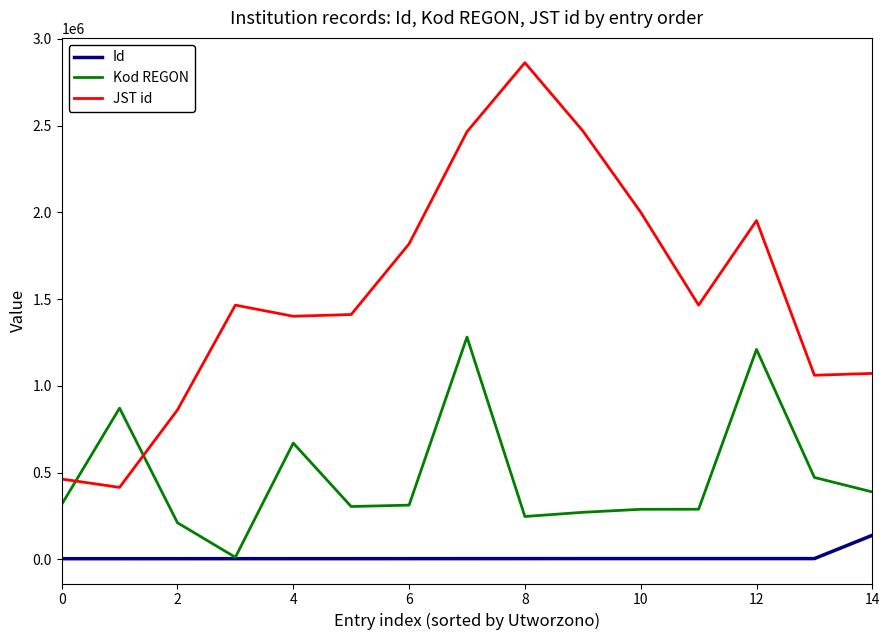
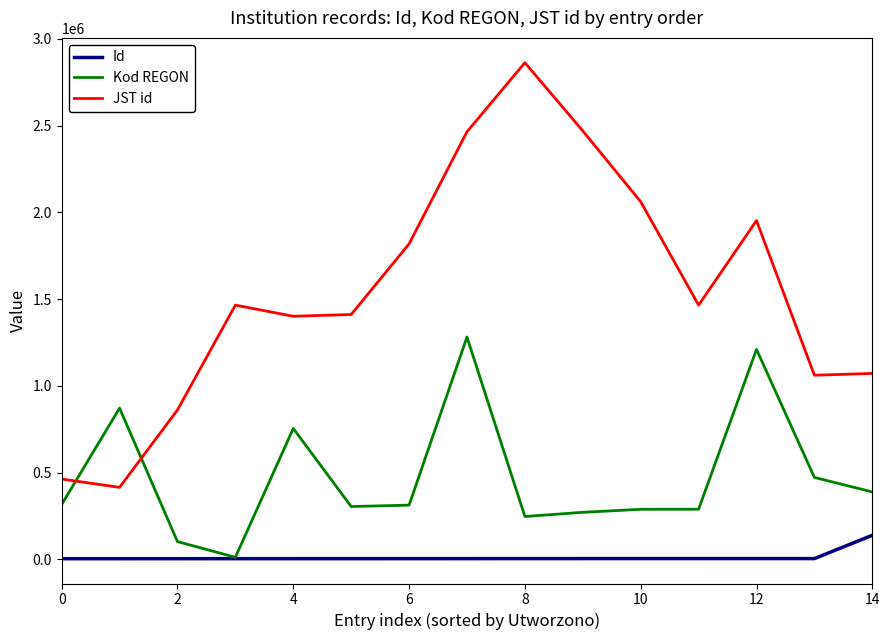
  {
    "Id": {
      "0": 0,
      "2": 0,
      "4": 0,
      "6": 0,
      "8": 0,
      "10": 0,
      "12": 0,
      "14": 140000
    },
    "Kod REGON": {
      "0": 320000,
-     "2": 210000,
-     "4": 670000,
+     "2": 100000,
+     "4": 750000,
      "6": 310000,
      "8": 250000,
      "10": 290000,
      "12": 1210000,
      "14": 390000
    },
    "JST id": {
      "0": 460000,
      "2": 860000,
      "4": 1400000,
      "6": 1820000,
      "8": 2860000,
-     "10": 2000000,
+     "10": 2060000,
      "12": 1950000,
      "14": 1070000
    }
  }
